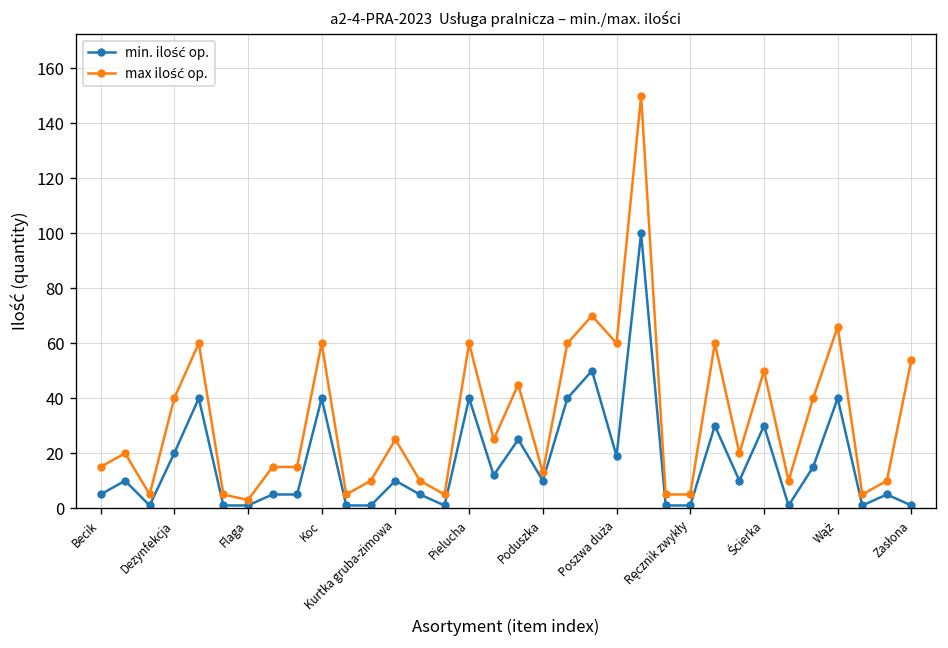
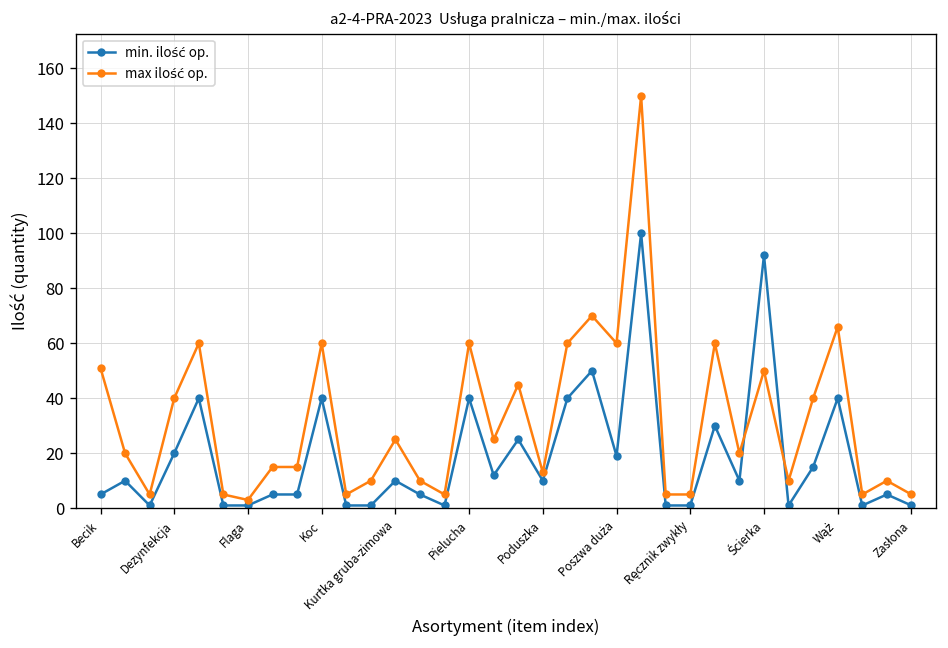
  {
    "min. ilość op.": {
      "Becik": 5,
      "Dezynfekcja": 20,
      "Flaga": 1,
      "Koc": 40,
      "Kurtka gruba-zimowa": 10,
      "Pielucha": 40,
      "Poduszka": 10,
      "Poszwa duża": 19,
      "Ręcznik zwykły": 1,
-     "Ścierka": 30,
+     "Ścierka": 92,
      "Wąż": 40,
      "Zasłona": 1
    },
    "max ilość op.": {
-     "Becik": 15,
+     "Becik": 51,
      "Dezynfekcja": 40,
      "Flaga": 3,
      "Koc": 60,
      "Kurtka gruba-zimowa": 25,
      "Pielucha": 60,
      "Poduszka": 13,
      "Poszwa duża": 60,
      "Ręcznik zwykły": 5,
      "Ścierka": 50,
      "Wąż": 66,
-     "Zasłona": 54
+     "Zasłona": 5
    }
  }
